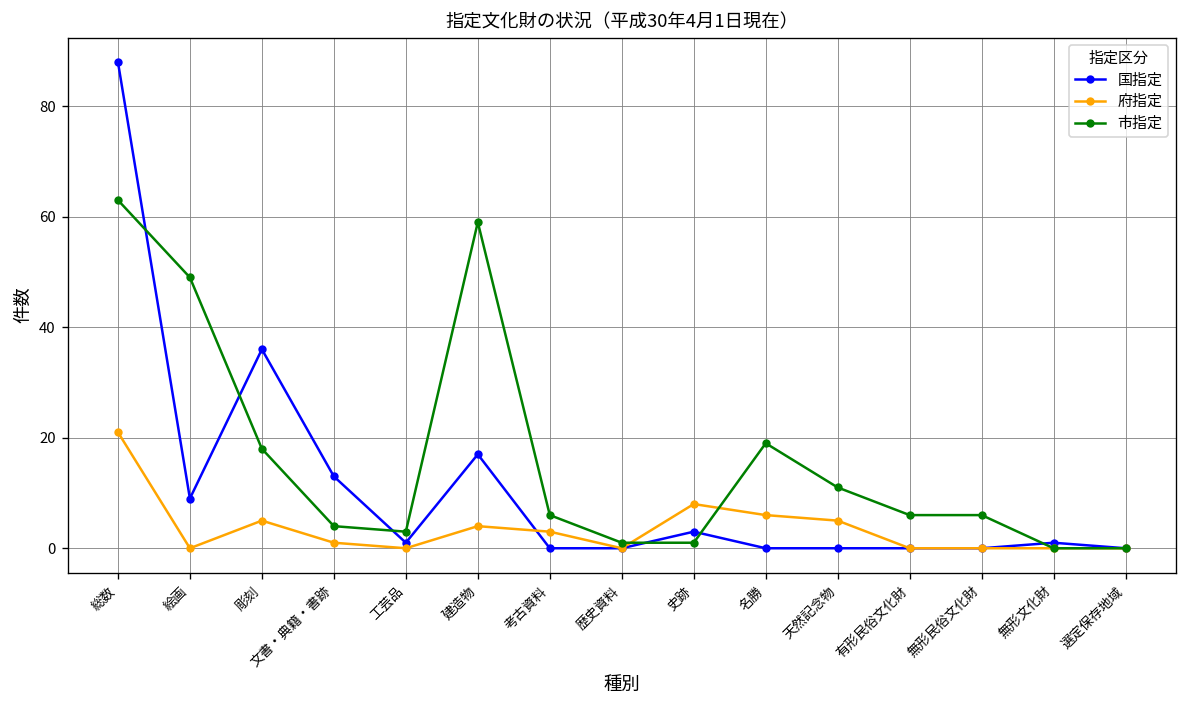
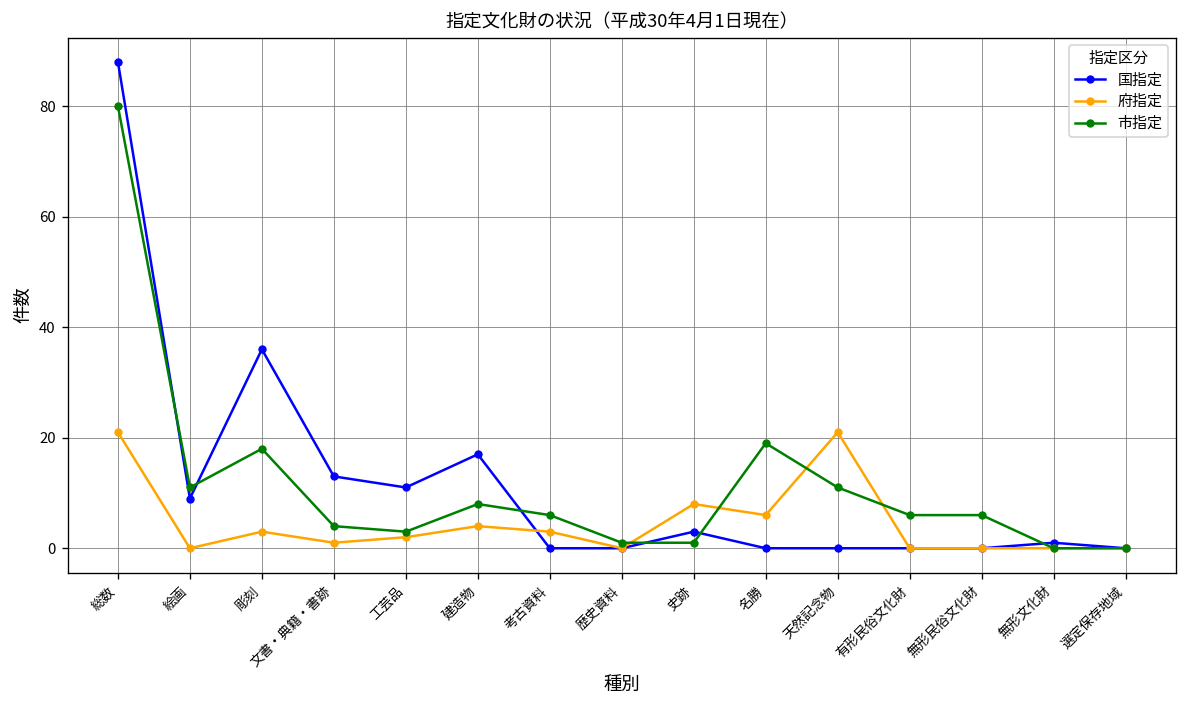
  {
    "国指定": {
      "総数": 88,
      "絵画": 9,
      "彫刻": 36,
      "文書・典籍・書跡": 13,
-     "工芸品": 1,
+     "工芸品": 11,
      "建造物": 17,
      "考古資料": 0,
      "史跡": 3,
      "名勝": 0,
      "天然記念物": 0,
      "無形文化財": 1
    },
    "府指定": {
      "総数": 21,
      "絵画": 0,
-     "彫刻": 5,
+     "彫刻": 3,
      "文書・典籍・書跡": 1,
-     "工芸品": 0,
+     "工芸品": 2,
      "建造物": 4,
      "考古資料": 3,
      "史跡": 8,
      "名勝": 6,
-     "天然記念物": 5
+     "天然記念物": 21
    },
    "市指定": {
-     "総数": 63,
-     "絵画": 49,
+     "総数": 80,
+     "絵画": 11,
      "彫刻": 18,
      "文書・典籍・書跡": 4,
      "工芸品": 3,
-     "建造物": 59,
+     "建造物": 8,
      "考古資料": 6,
      "歴史資料": 1,
      "史跡": 1,
      "名勝": 19,
      "天然記念物": 11,
      "有形民俗文化財": 6,
      "無形民俗文化財": 6
    }
  }
